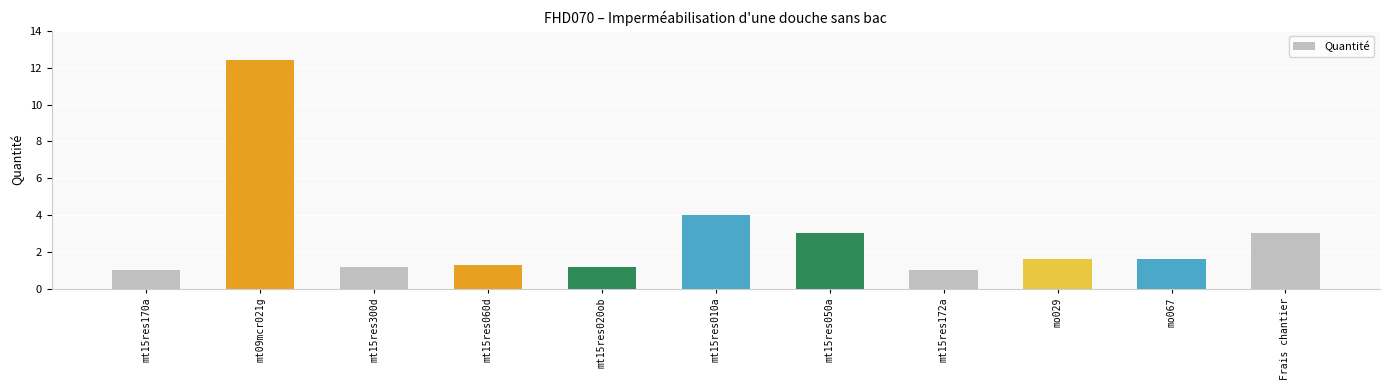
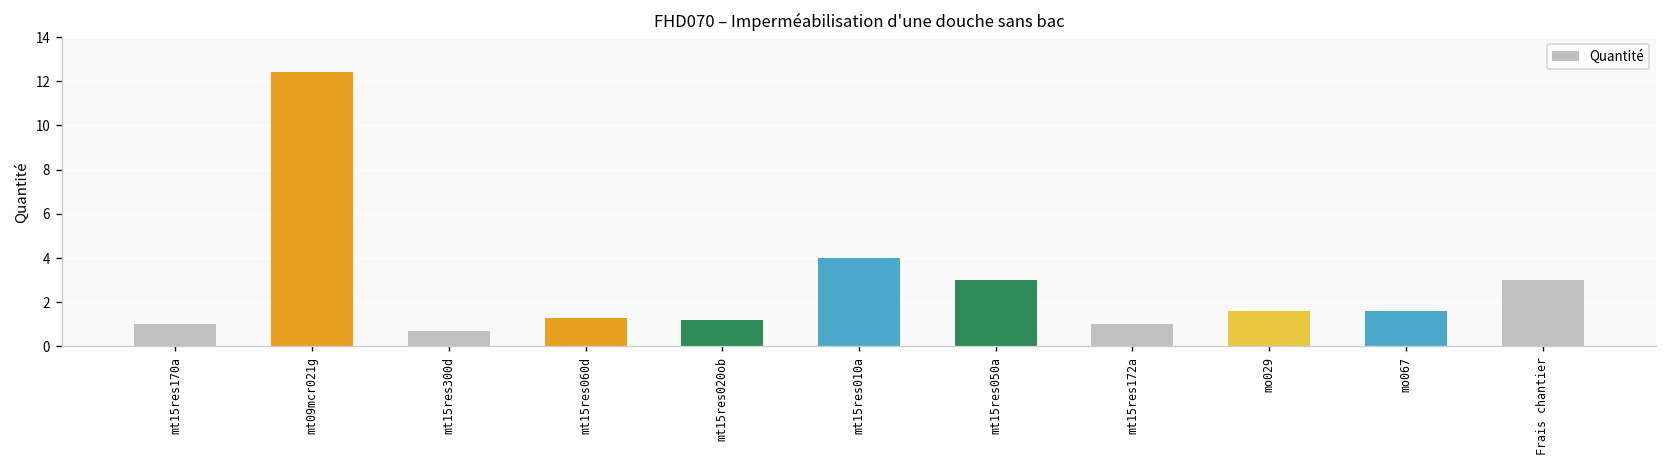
  {
    "mt15res170a": 1.0,
    "mt09mcr021g": 12.4,
-   "mt15res300d": 1.2,
+   "mt15res300d": 0.7,
    "mt15res060d": 1.3,
    "mt15res020ob": 1.2,
    "mt15res010a": 4.0,
    "mt15res050a": 3.0,
    "mt15res172a": 1.0,
    "mo029": 1.6,
    "mo067": 1.6,
    "Frais chantier": 3.0
  }
